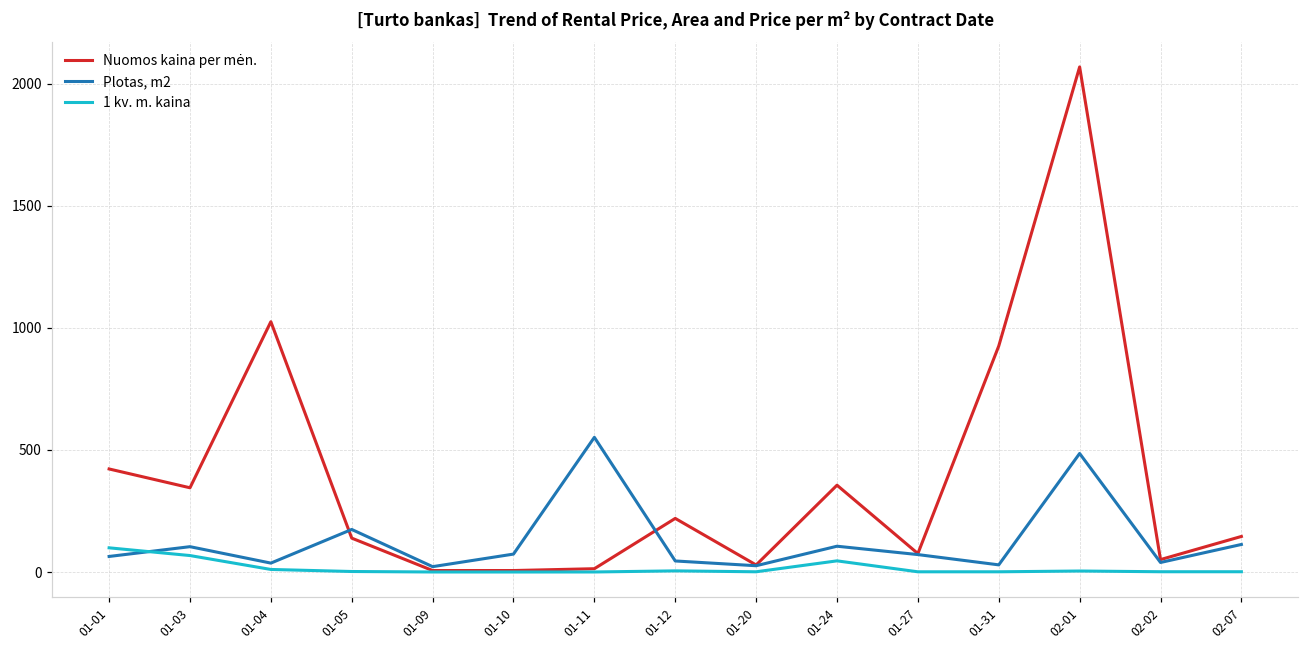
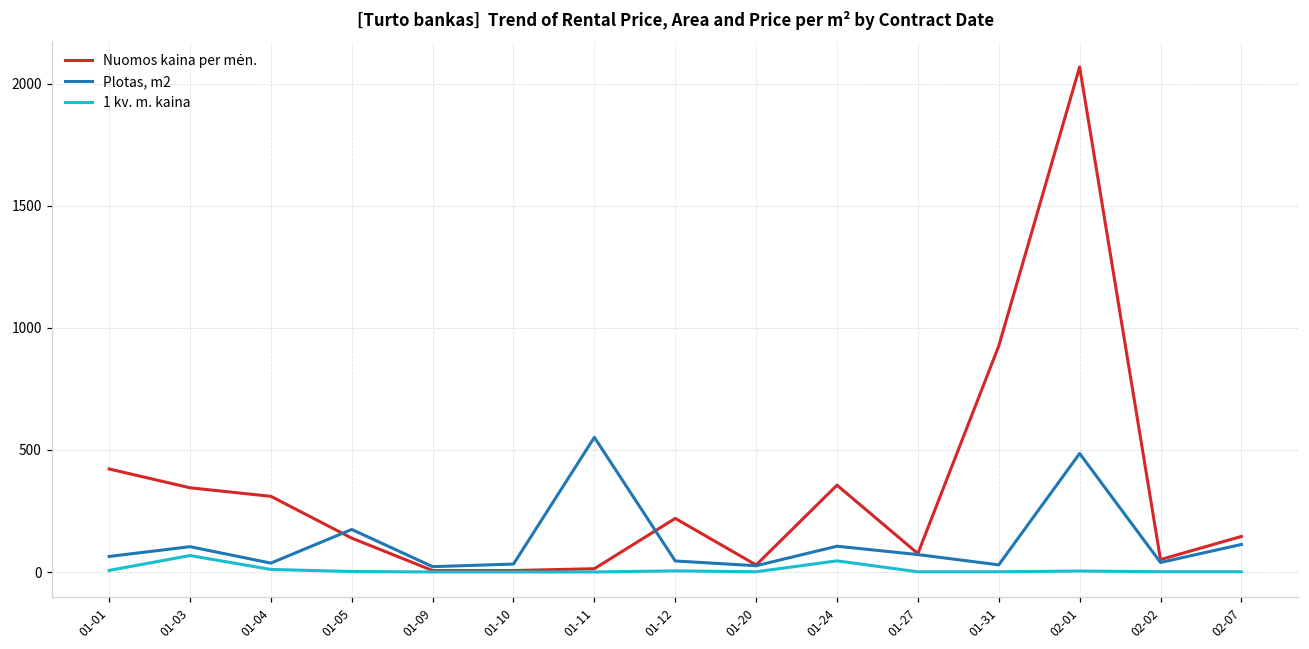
  {
    "Nuomos kaina per mėn.": {
      "01-01": 420,
      "01-03": 350,
-     "01-04": 1030,
+     "01-04": 310,
      "01-05": 140,
      "01-11": 10,
      "01-12": 220,
      "01-24": 360,
      "01-31": 930,
      "02-01": 2070,
      "02-02": 50,
      "02-07": 150
    },
    "Plotas, m2": {
      "01-01": 60,
      "01-03": 100,
      "01-04": 40,
      "01-05": 170,
      "01-09": 20,
-     "01-10": 70,
+     "01-10": 30,
      "01-11": 550,
      "01-12": 50,
      "01-24": 110,
      "01-31": 30,
      "02-01": 490,
      "02-02": 40,
      "02-07": 110
    },
    "1 kv. m. kaina": {
-     "01-01": 100,
+     "01-01": 10,
      "01-03": 70,
      "01-04": 10,
      "01-05": 0,
      "01-11": 0,
      "01-12": 0,
      "01-20": 0,
      "01-24": 50,
      "01-27": 0,
      "01-31": 0,
      "02-01": 0,
      "02-02": 0,
      "02-07": 0
    }
  }
